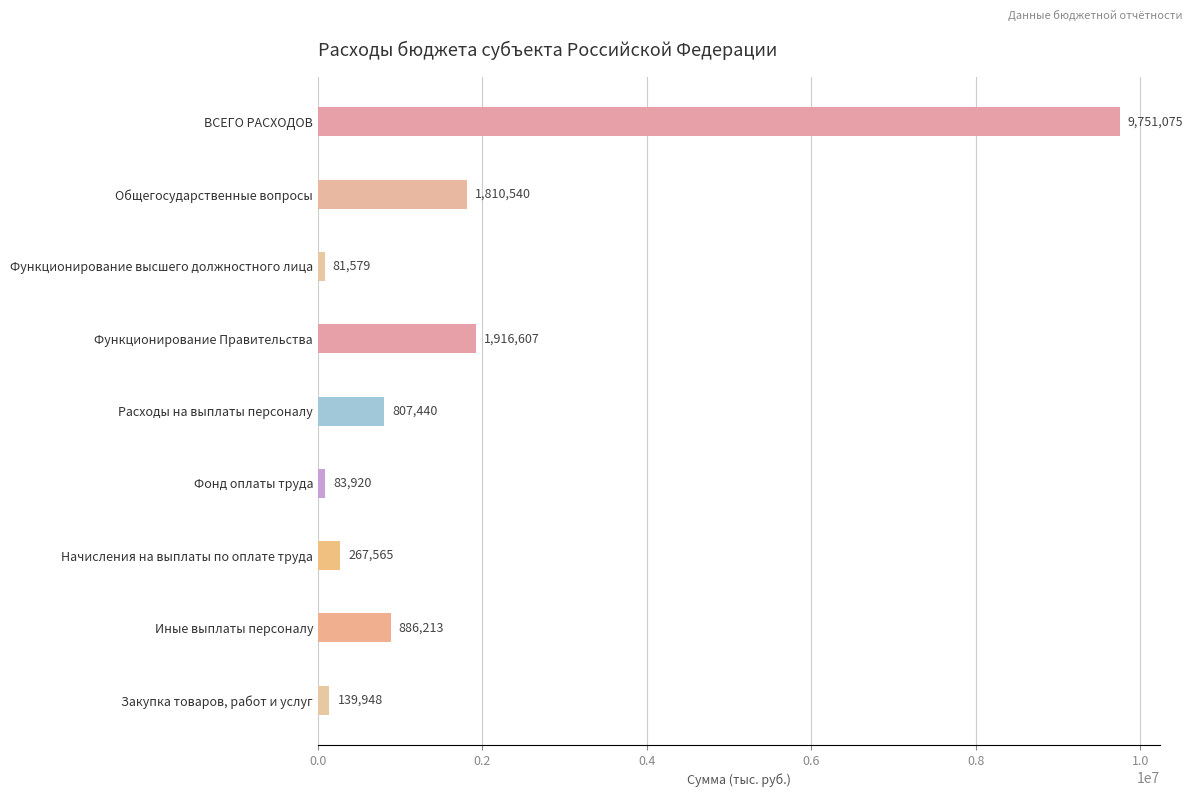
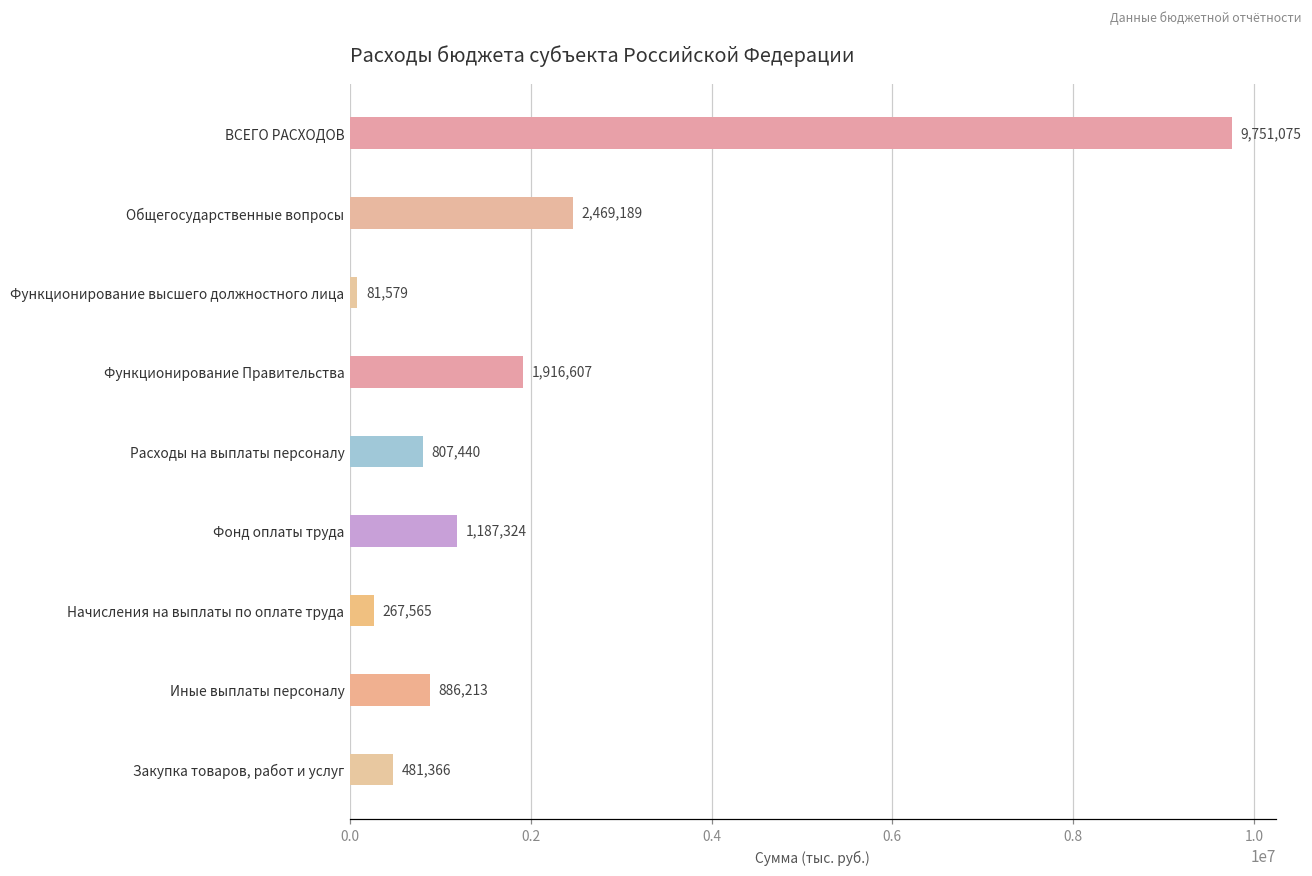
  {
    "ВСЕГО РАСХОДОВ": "9,751,075",
-   "Общегосударственные вопросы": "1,810,540",
+   "Общегосударственные вопросы": "2,469,189",
    "Функционирование высшего должностного лица": "81,579",
    "Функционирование Правительства": "1,916,607",
    "Расходы на выплаты персоналу": "807,440",
-   "Фонд оплаты труда": "83,920",
+   "Фонд оплаты труда": "1,187,324",
    "Начисления на выплаты по оплате труда": "267,565",
    "Иные выплаты персоналу": "886,213",
-   "Закупка товаров, работ и услуг": "139,948"
+   "Закупка товаров, работ и услуг": "481,366"
  }
